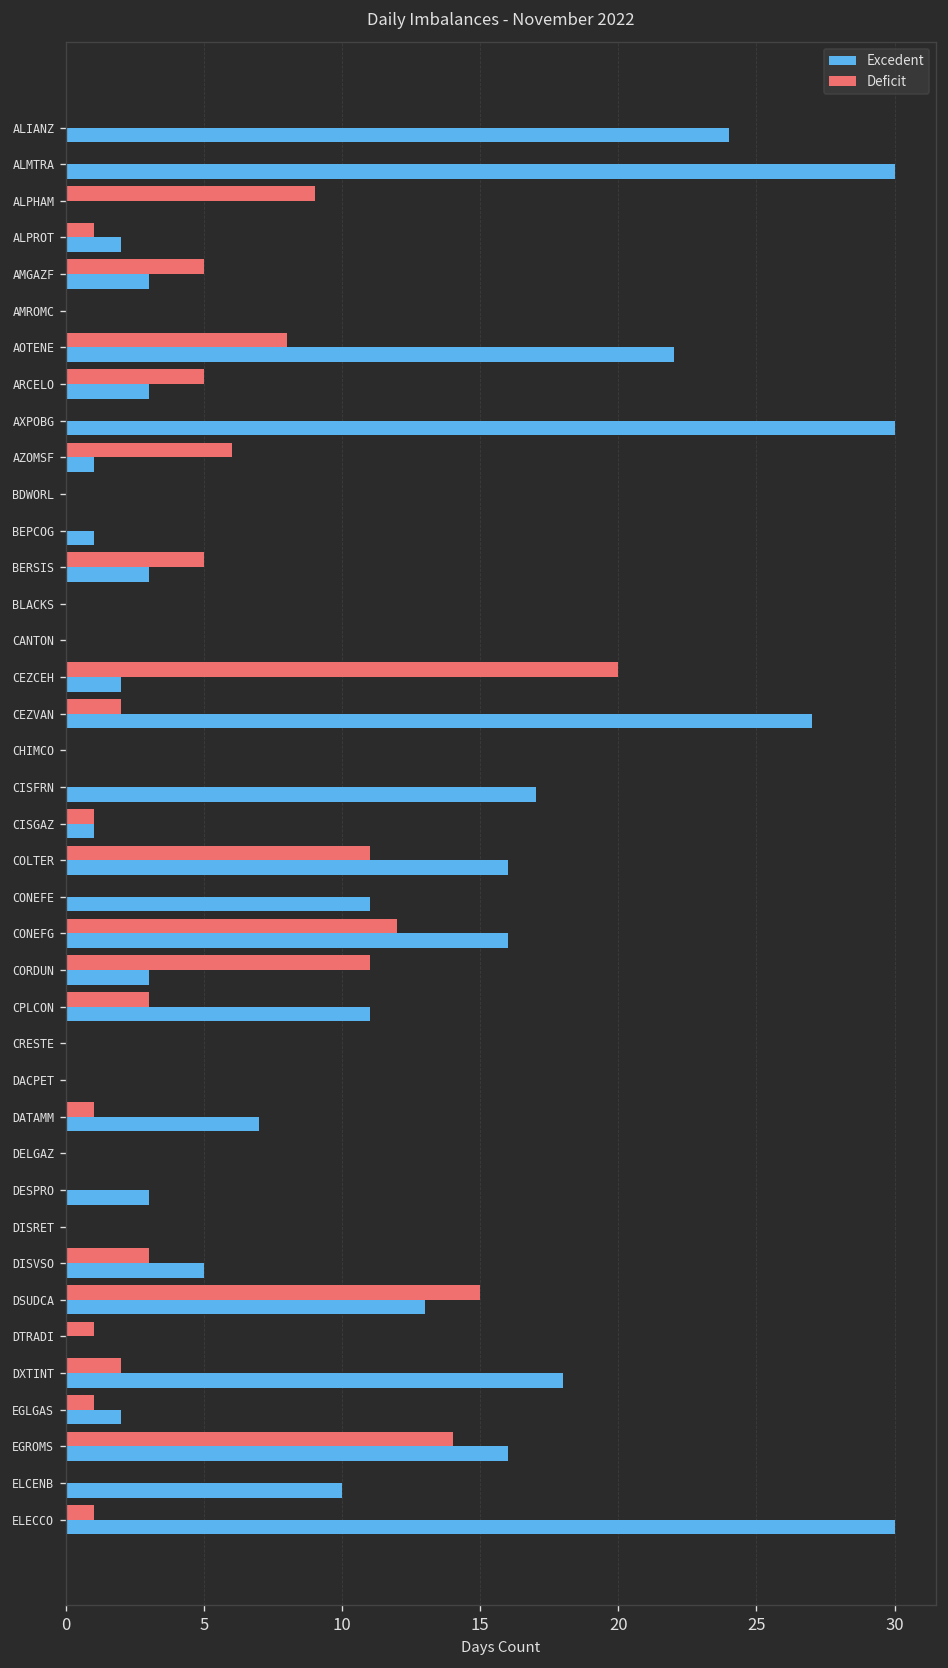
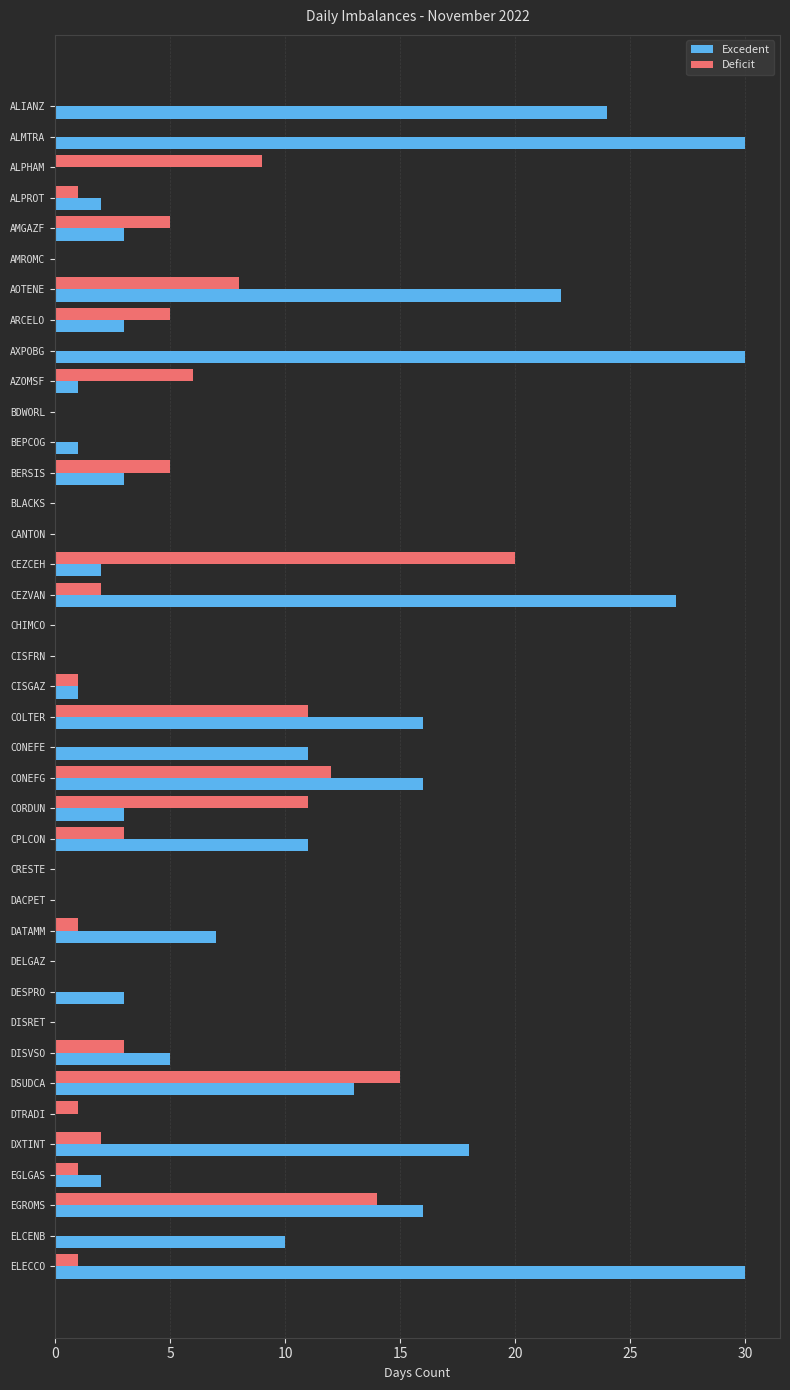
  {
    "Excedent": {
      "ALIANZ": 24,
      "ALMTRA": 30,
      "ALPHAM": 0,
      "ALPROT": 2,
      "AMGAZF": 3,
      "AMROMC": 0,
      "AOTENE": 22,
      "ARCELO": 3,
      "AXPOBG": 30,
      "AZOMSF": 1,
      "BDWORL": 0,
      "BEPCOG": 1,
      "BERSIS": 3,
      "BLACKS": 0,
      "CANTON": 0,
      "CEZCEH": 2,
      "CEZVAN": 27,
      "CHIMCO": 0,
-     "CISFRN": 17,
+     "CISFRN": 0,
      "CISGAZ": 1,
      "COLTER": 16,
      "CONEFE": 11,
      "CONEFG": 16,
      "CORDUN": 3,
      "CPLCON": 11,
      "CRESTE": 0,
      "DACPET": 0,
      "DATAMM": 7,
      "DELGAZ": 0,
      "DESPRO": 3,
      "DISRET": 0,
      "DISVSO": 5,
      "DSUDCA": 13,
      "DTRADI": 0,
      "DXTINT": 18,
      "EGLGAS": 2,
      "EGROMS": 16,
      "ELCENB": 10,
      "ELECCO": 30
    },
    "Deficit": {
      "ALIANZ": 0,
      "ALMTRA": 0,
      "ALPHAM": 9,
      "ALPROT": 1,
      "AMGAZF": 5,
      "AMROMC": 0,
      "AOTENE": 8,
      "ARCELO": 5,
      "AXPOBG": 0,
      "AZOMSF": 6,
      "BDWORL": 0,
      "BEPCOG": 0,
      "BERSIS": 5,
      "BLACKS": 0,
      "CANTON": 0,
      "CEZCEH": 20,
      "CEZVAN": 2,
      "CHIMCO": 0,
      "CISFRN": 0,
      "CISGAZ": 1,
      "COLTER": 11,
      "CONEFE": 0,
      "CONEFG": 12,
      "CORDUN": 11,
      "CPLCON": 3,
      "CRESTE": 0,
      "DACPET": 0,
      "DATAMM": 1,
      "DELGAZ": 0,
      "DESPRO": 0,
      "DISRET": 0,
      "DISVSO": 3,
      "DSUDCA": 15,
      "DTRADI": 1,
      "DXTINT": 2,
      "EGLGAS": 1,
      "EGROMS": 14,
      "ELCENB": 0,
      "ELECCO": 1
    }
  }
